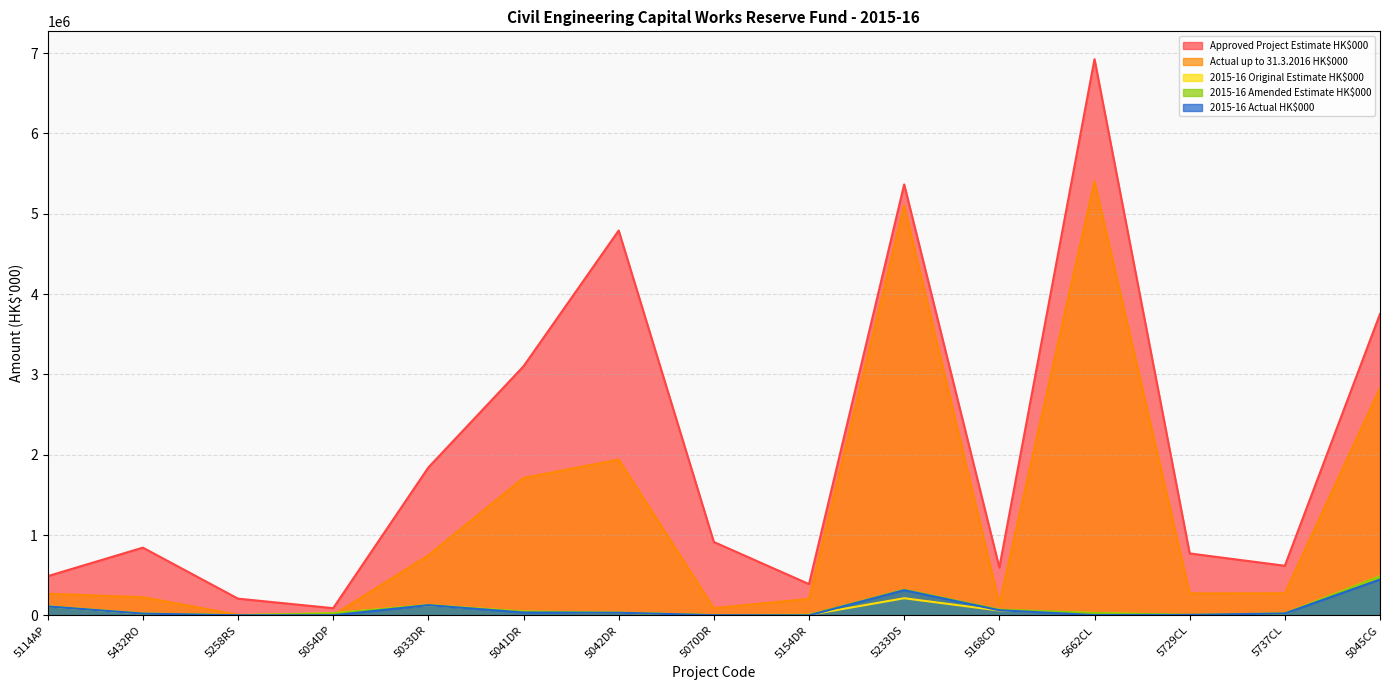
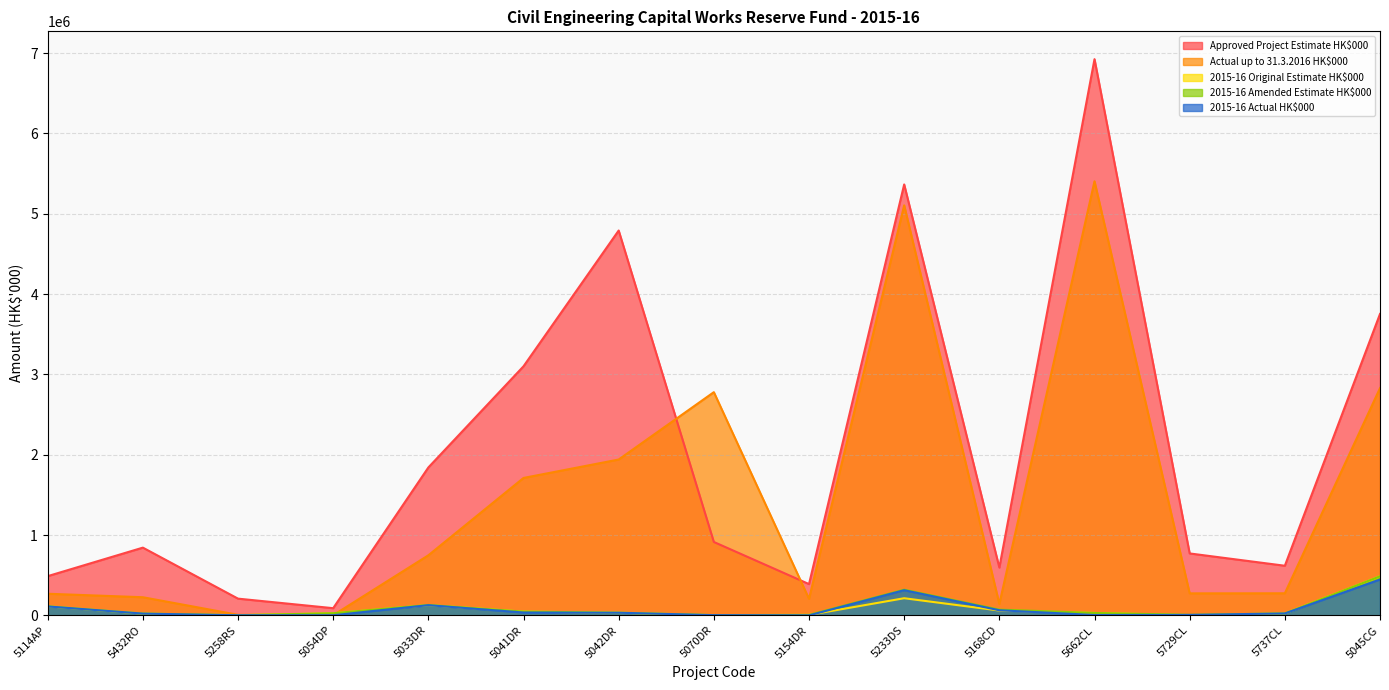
  {
    "Approved Project Estimate HK$000": {
      "5114AP": 500000,
      "5432RO": 800000,
      "5258RS": 200000,
      "5054DP": 100000,
      "5033DR": 1800000,
      "5041DR": 3100000,
      "5042DR": 4800000,
      "5070DR": 900000,
      "5154DR": 400000,
      "5233DS": 5400000,
      "5168CD": 600000,
      "5662CL": 6900000,
      "5729CL": 800000,
      "5737CL": 600000,
      "5045CG": 3800000
    },
    "Actual up to 31.3.2016 HK$000": {
      "5114AP": 300000,
      "5432RO": 200000,
      "5033DR": 700000,
      "5041DR": 1700000,
      "5042DR": 1900000,
-     "5070DR": 100000,
+     "5070DR": 2800000,
      "5154DR": 200000,
      "5233DS": 5100000,
      "5168CD": 100000,
      "5662CL": 5400000,
      "5729CL": 300000,
      "5737CL": 300000,
      "5045CG": 2800000
    },
    "2015-16 Original Estimate HK$000": {
      "5233DS": 200000
    },
    "2015-16 Actual HK$000": {
      "5045CG": 400000
    }
  }
